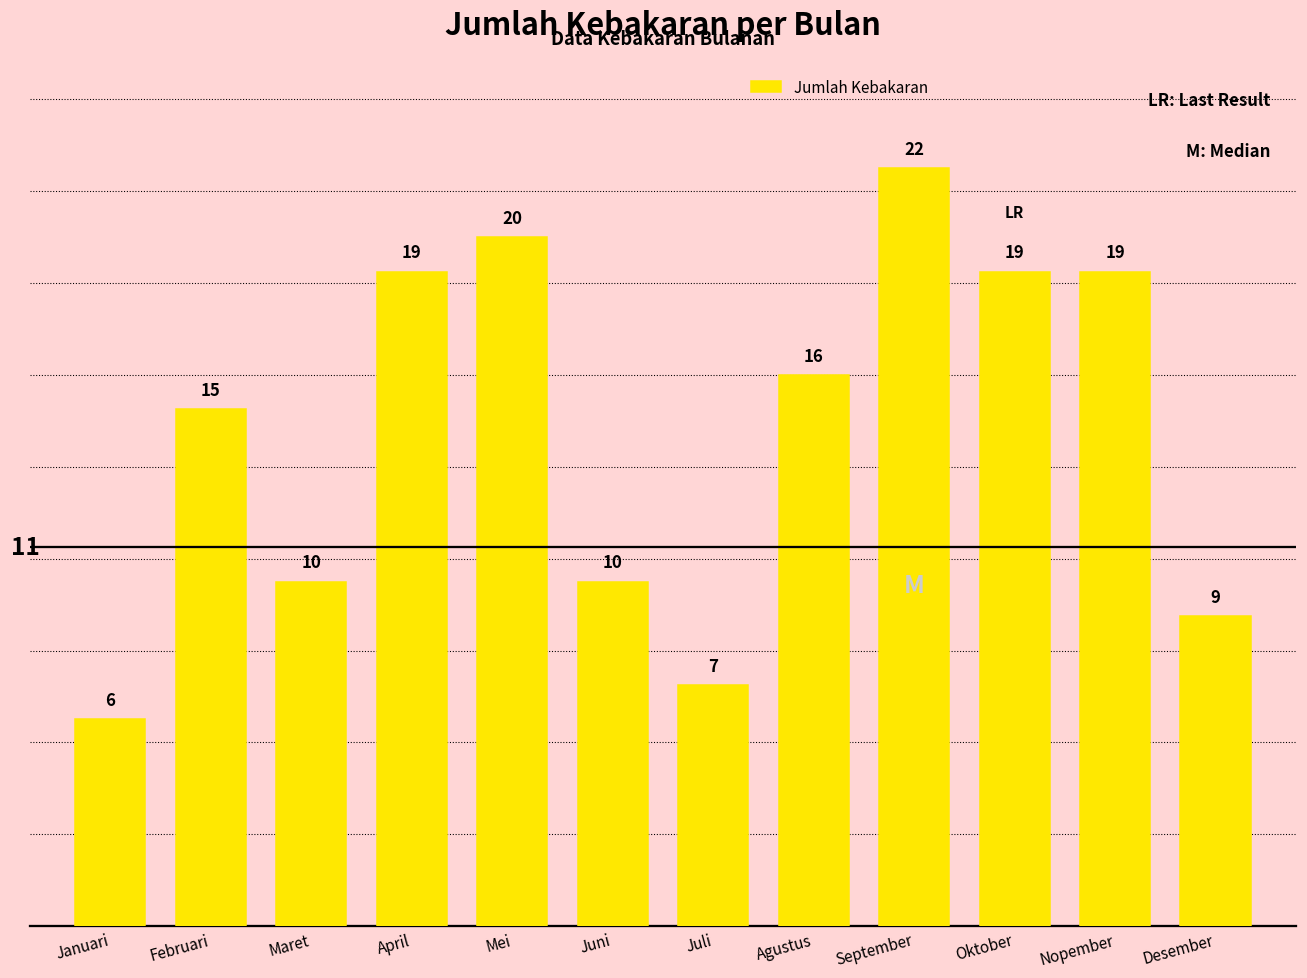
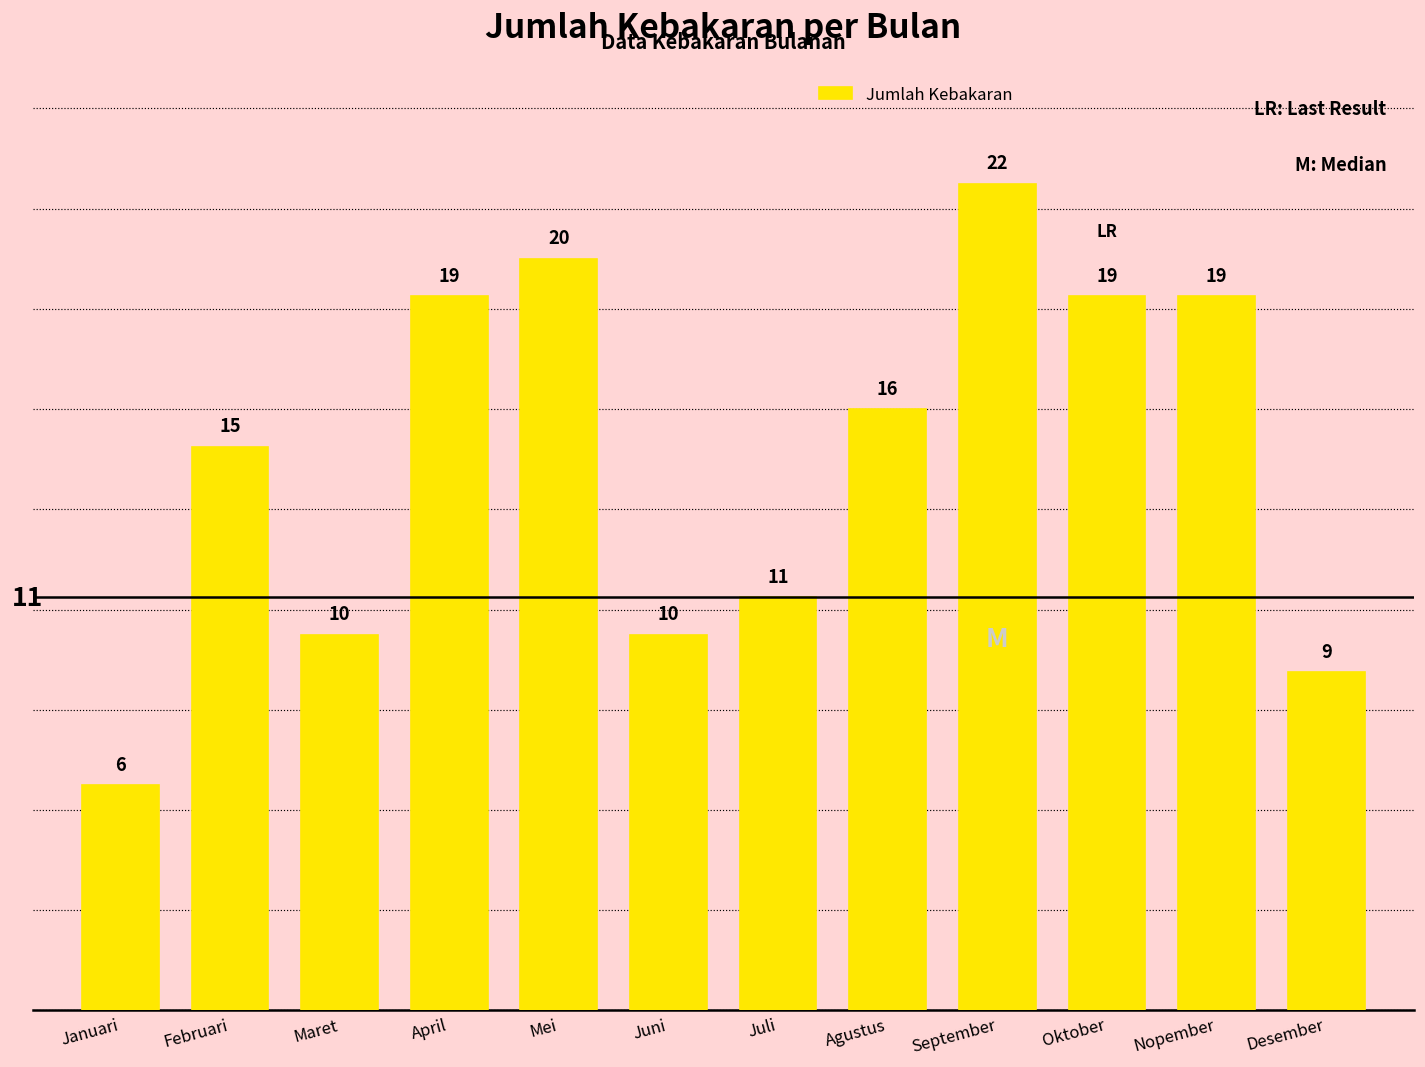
  {
    "Januari": 6,
    "Februari": 15,
    "Maret": 10,
    "April": 19,
    "Mei": 20,
    "Juni": 10,
-   "Juli": 7,
+   "Juli": 11,
    "Agustus": 16,
    "September": 22,
    "Oktober": 19,
    "Nopember": 19,
    "Desember": 9
  }
